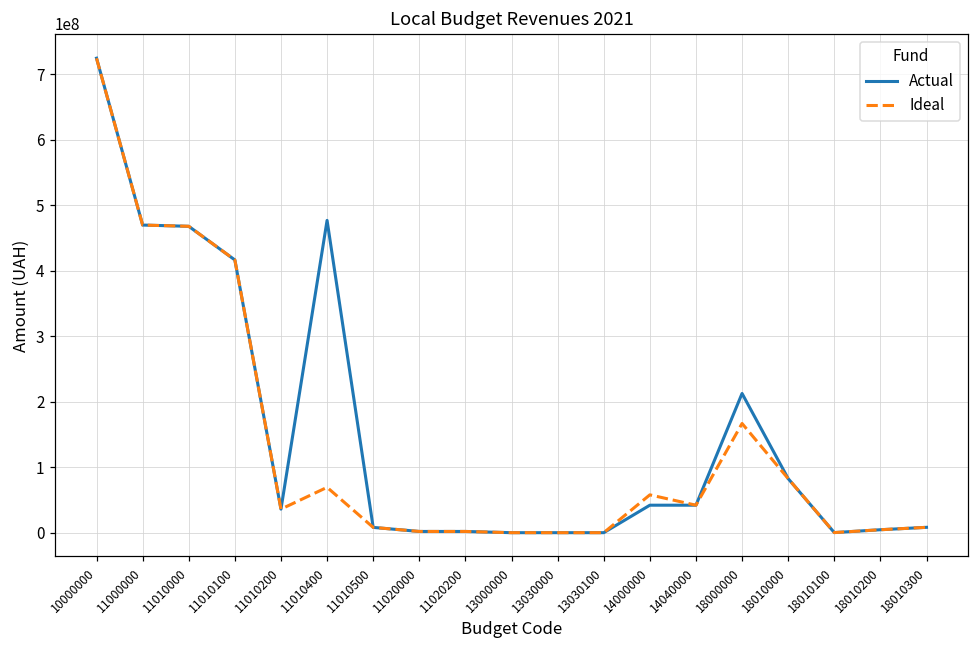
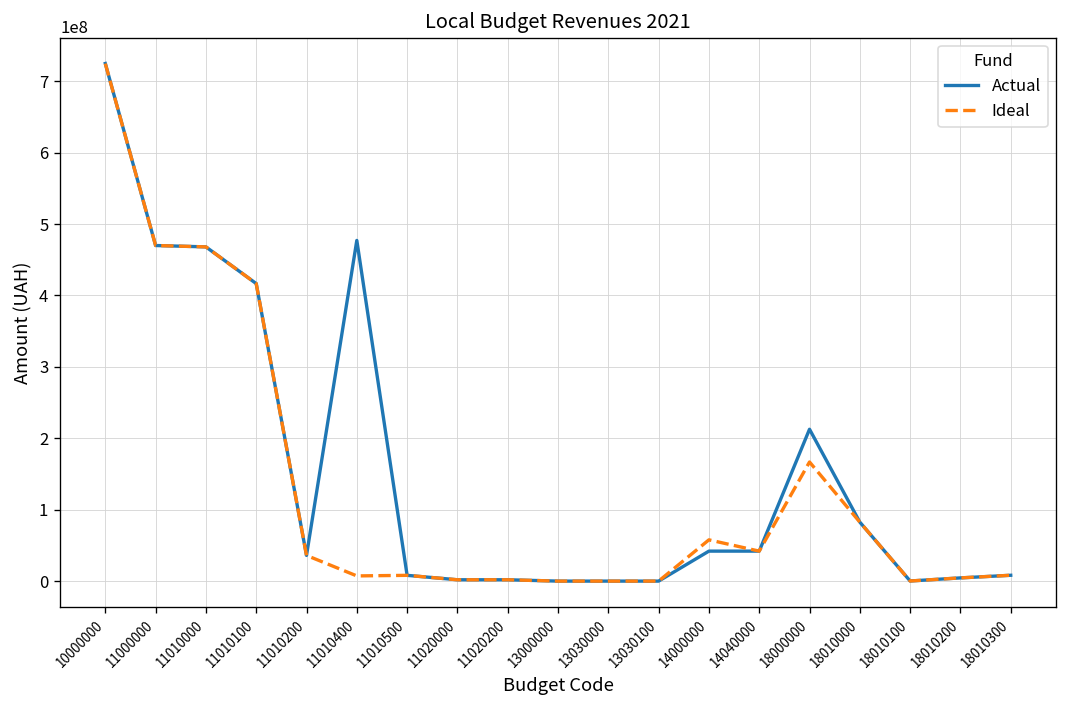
  {
    "Actual": {
      "11010400": 480000000,
      "14000000": 40000000,
      "18000000": 210000000
    },
    "Ideal": {
-     "11010400": 70000000,
+     "11010400": 10000000,
      "14000000": 60000000,
      "18000000": 170000000
    }
  }
